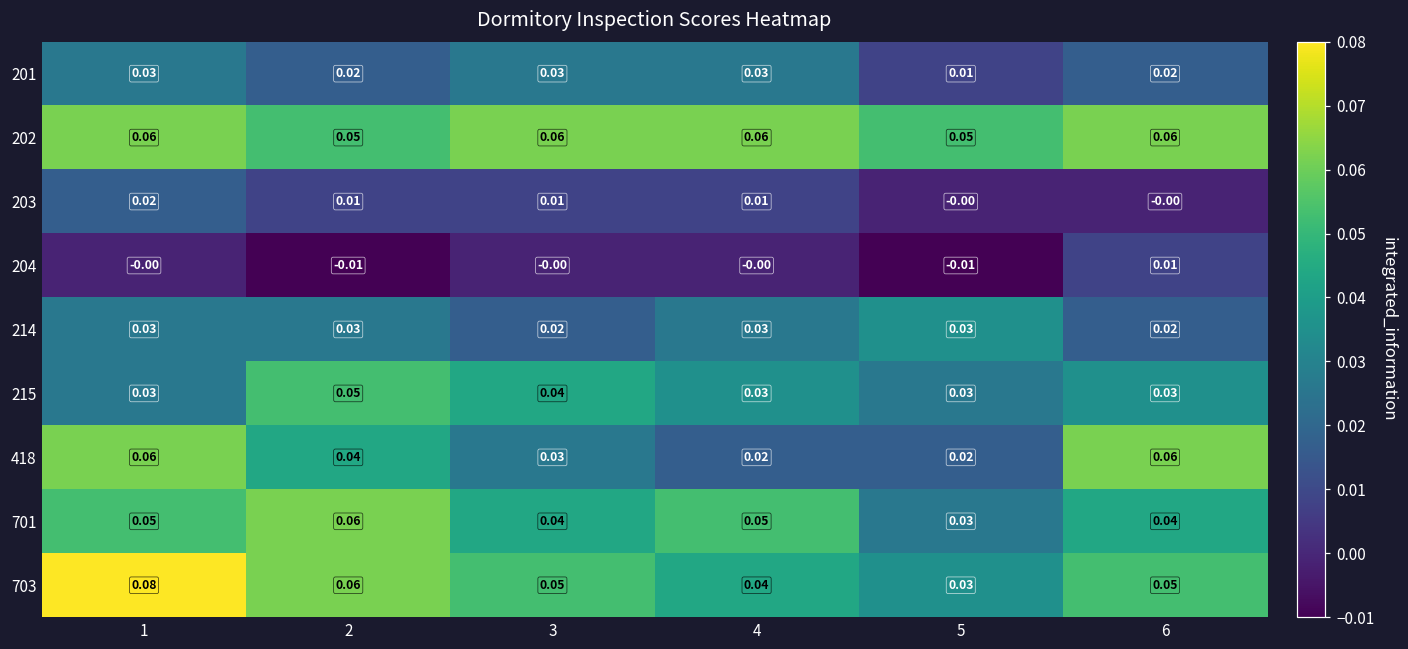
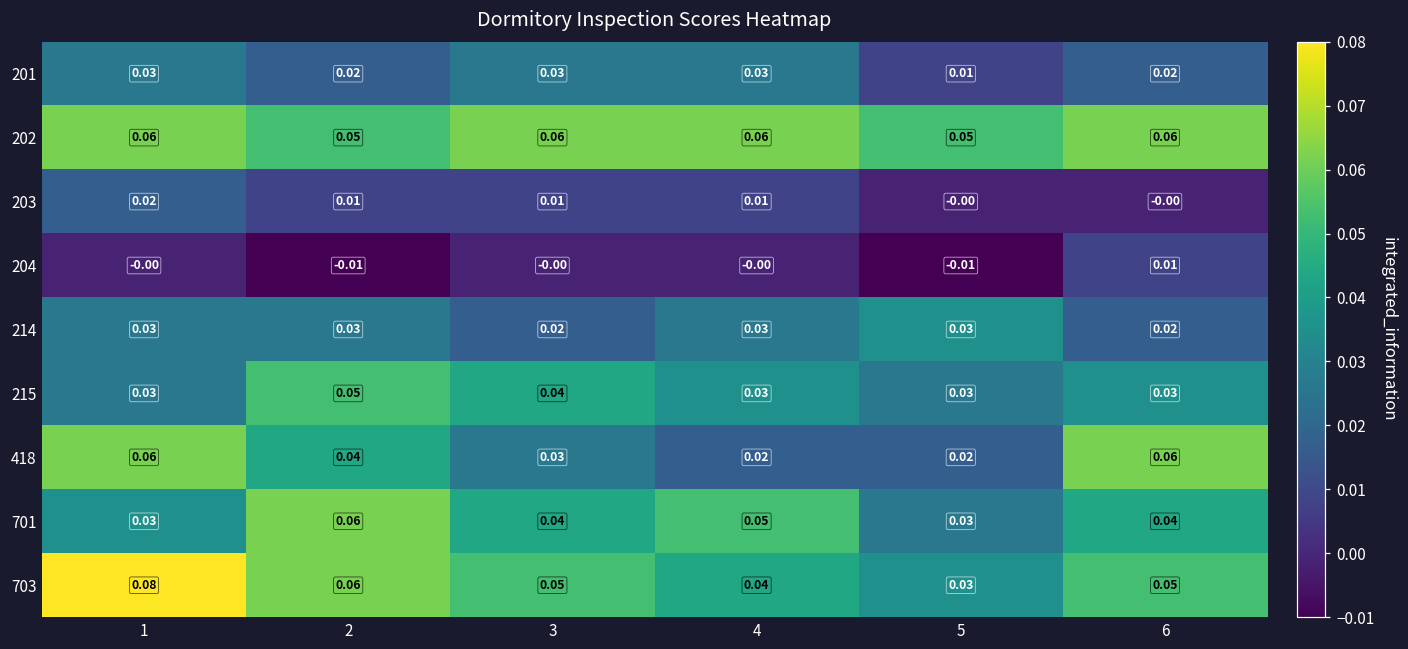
  {
    "701": {
-     "1": 0.05
+     "1": 0.03
    }
  }
